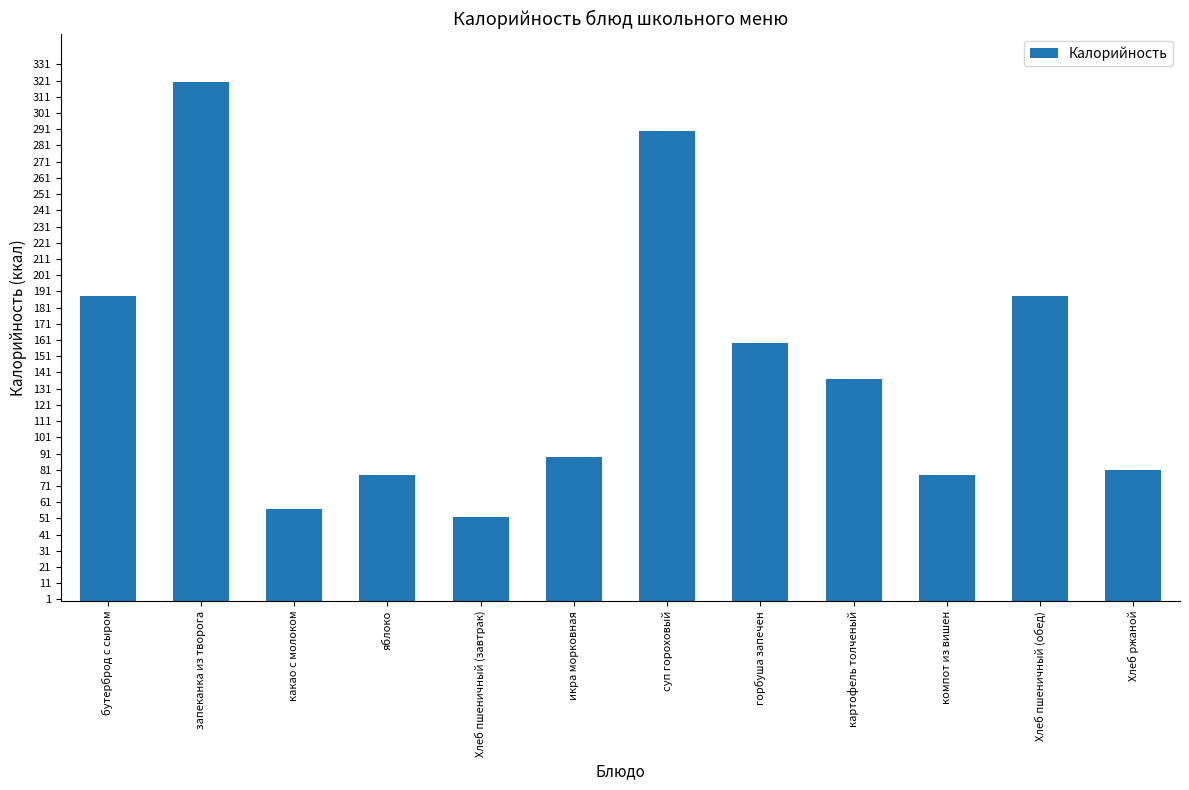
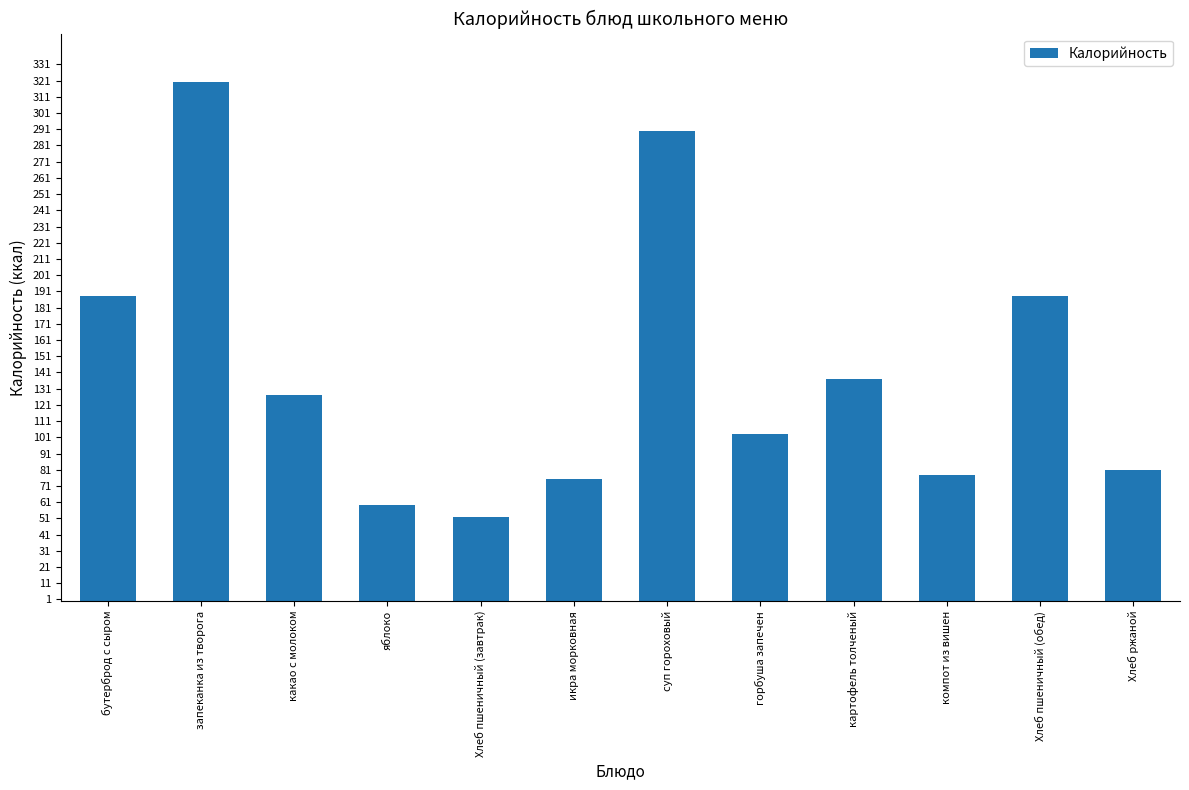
  {
    "бутерброд с сыром": 188,
    "запеканка из творога": 320,
-   "какао с молоком": 57,
-   "яблоко": 78,
+   "какао с молоком": 127,
+   "яблоко": 59,
    "Хлеб пшеничный (завтрак)": 52,
-   "икра морковная": 89,
+   "икра морковная": 75,
    "суп гороховый": 290,
-   "горбуша запечен": 159,
+   "горбуша запечен": 103,
    "картофель толченый": 137,
    "компот из вишен": 78,
    "Хлеб пшеничный (обед)": 188,
    "Хлеб ржаной": 81
  }
